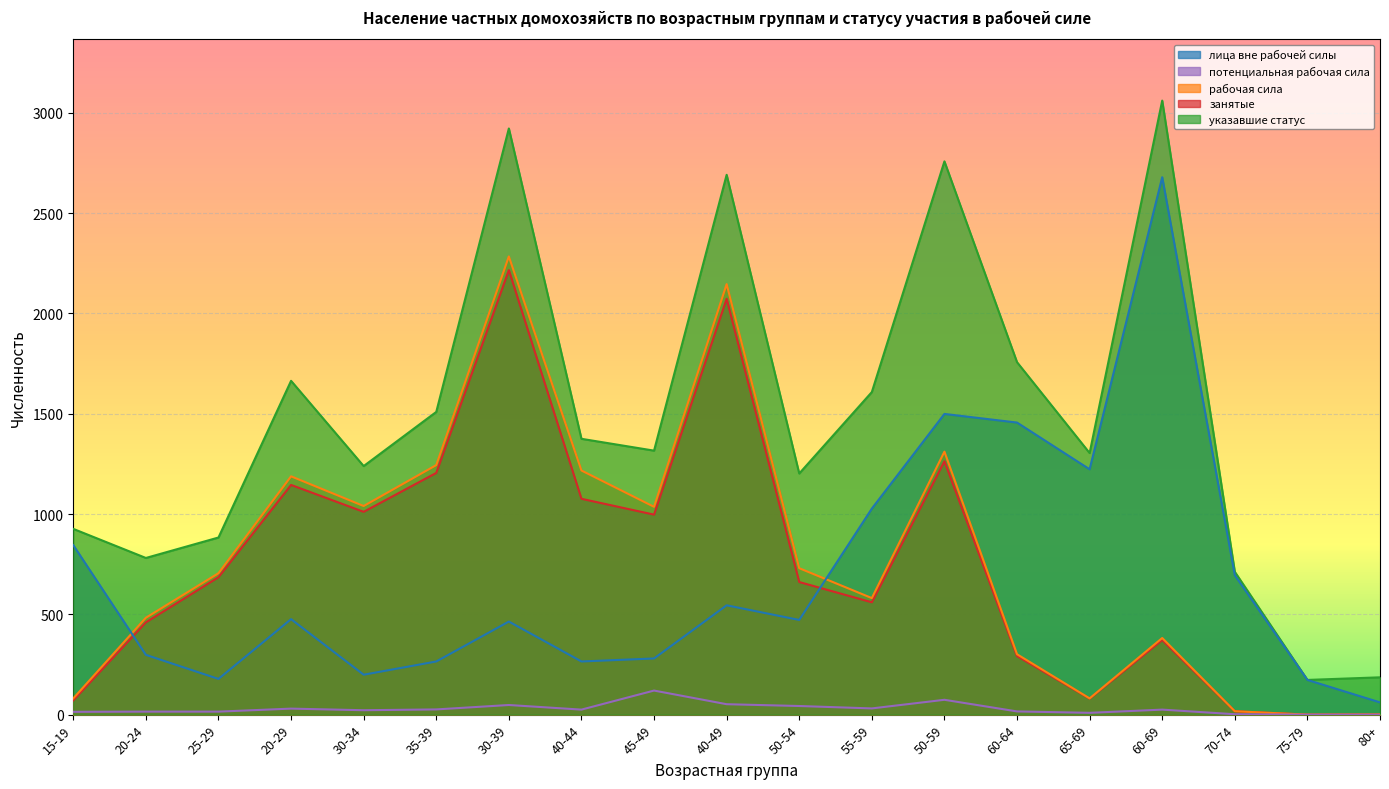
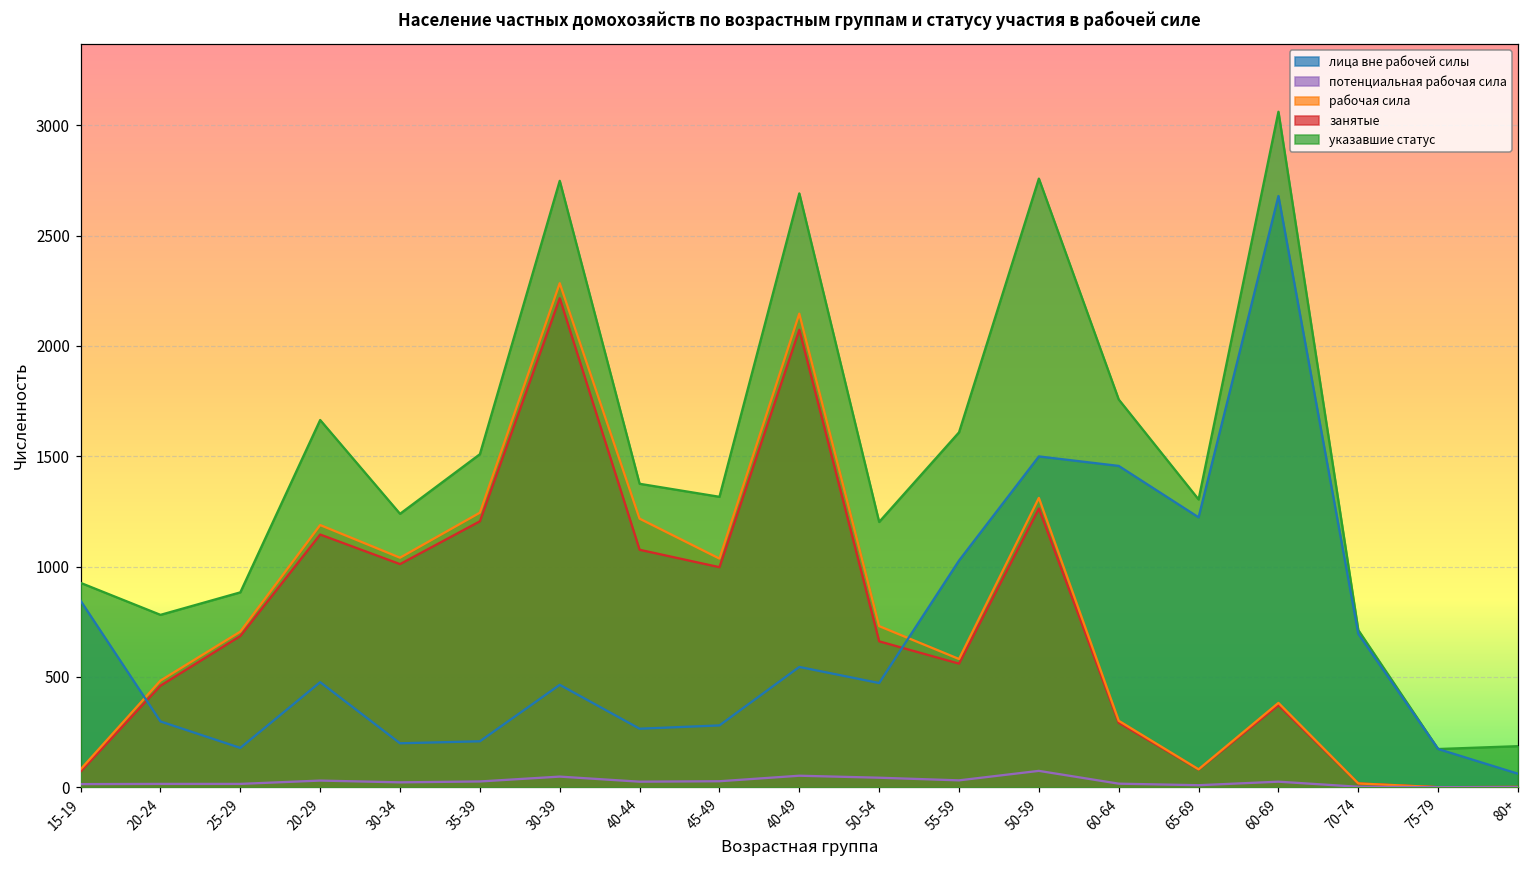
  {
    "лица вне рабочей силы": {
      "15-19": 850,
      "20-24": 300,
      "25-29": 180,
      "20-29": 480,
      "30-34": 200,
-     "35-39": 270,
+     "35-39": 210,
      "30-39": 460,
      "40-44": 270,
      "45-49": 280,
      "40-49": 550,
      "50-54": 470,
      "55-59": 1030,
      "50-59": 1500,
      "60-64": 1460,
      "65-69": 1220,
      "60-69": 2680,
      "70-74": 700,
      "80+": 60
    },
    "потенциальная рабочая сила": {
      "15-19": 10,
      "20-24": 20,
      "25-29": 20,
      "20-29": 30,
      "30-34": 20,
      "35-39": 30,
      "30-39": 50,
      "40-44": 30,
-     "45-49": 120,
+     "45-49": 30,
      "40-49": 50,
      "50-54": 40,
      "55-59": 30,
      "50-59": 70,
      "60-64": 20,
      "65-69": 10,
      "60-69": 30,
      "70-74": 0
    },
    "рабочая сила": {
      "20-24": 480,
      "25-29": 710,
      "20-29": 1190,
      "30-34": 1040,
      "35-39": 1240,
      "30-39": 2280,
      "40-44": 1220,
      "45-49": 1040,
      "40-49": 2150,
      "50-54": 730,
      "55-59": 580,
      "50-59": 1310
    },
    "занятые": {
      "20-24": 460,
      "25-29": 690,
      "20-29": 1150,
      "30-34": 1010,
      "35-39": 1210,
      "30-39": 2220,
      "40-44": 1080,
      "45-49": 1000,
      "40-49": 2070,
      "50-54": 660,
      "55-59": 560,
      "50-59": 1260
    },
    "указавшие статус": {
      "15-19": 930,
      "20-24": 780,
      "25-29": 880,
      "20-29": 1660,
      "30-34": 1240,
      "35-39": 1510,
-     "30-39": 2920,
+     "30-39": 2750,
      "40-44": 1380,
      "45-49": 1320,
      "40-49": 2690,
      "50-54": 1200,
      "55-59": 1610,
      "50-59": 2760,
      "60-64": 1760,
      "65-69": 1300,
      "60-69": 3060,
      "70-74": 710,
      "80+": 190
    }
  }
